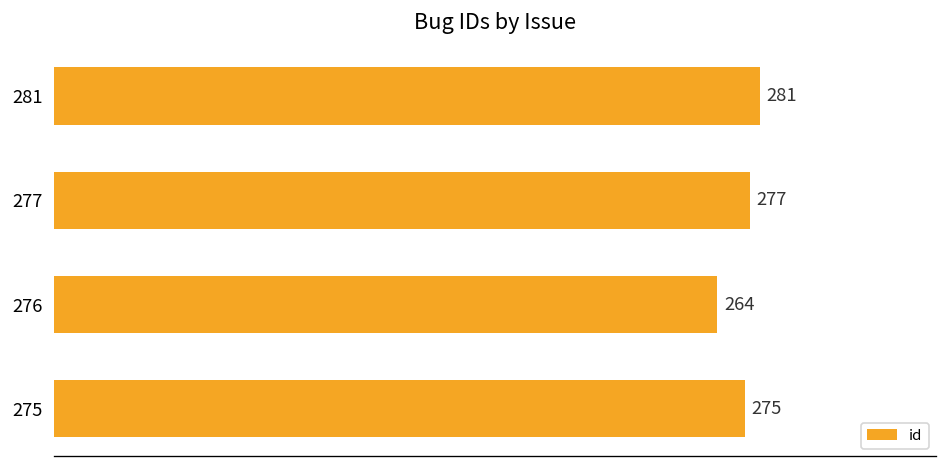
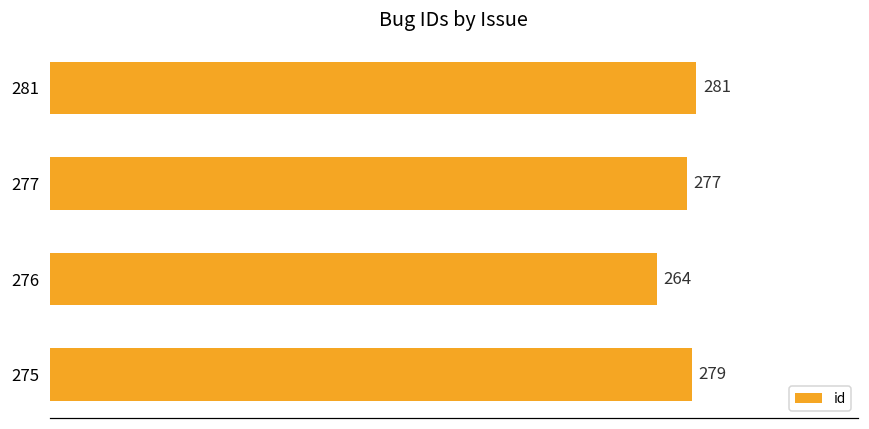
  {
    "281": 281,
    "277": 277,
    "276": 264,
-   "275": 275
+   "275": 279
  }
